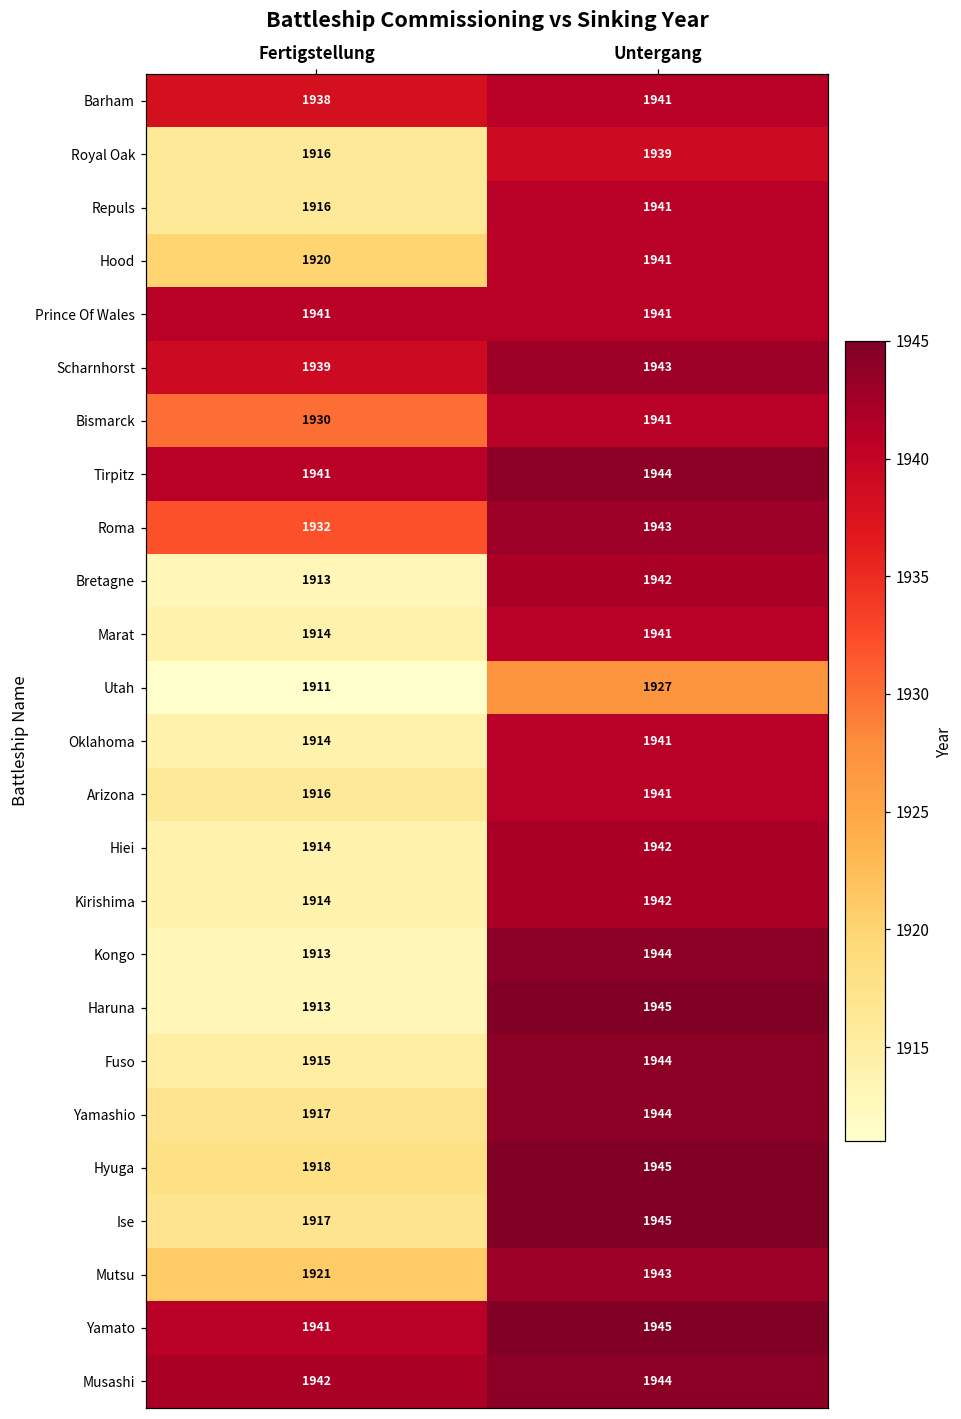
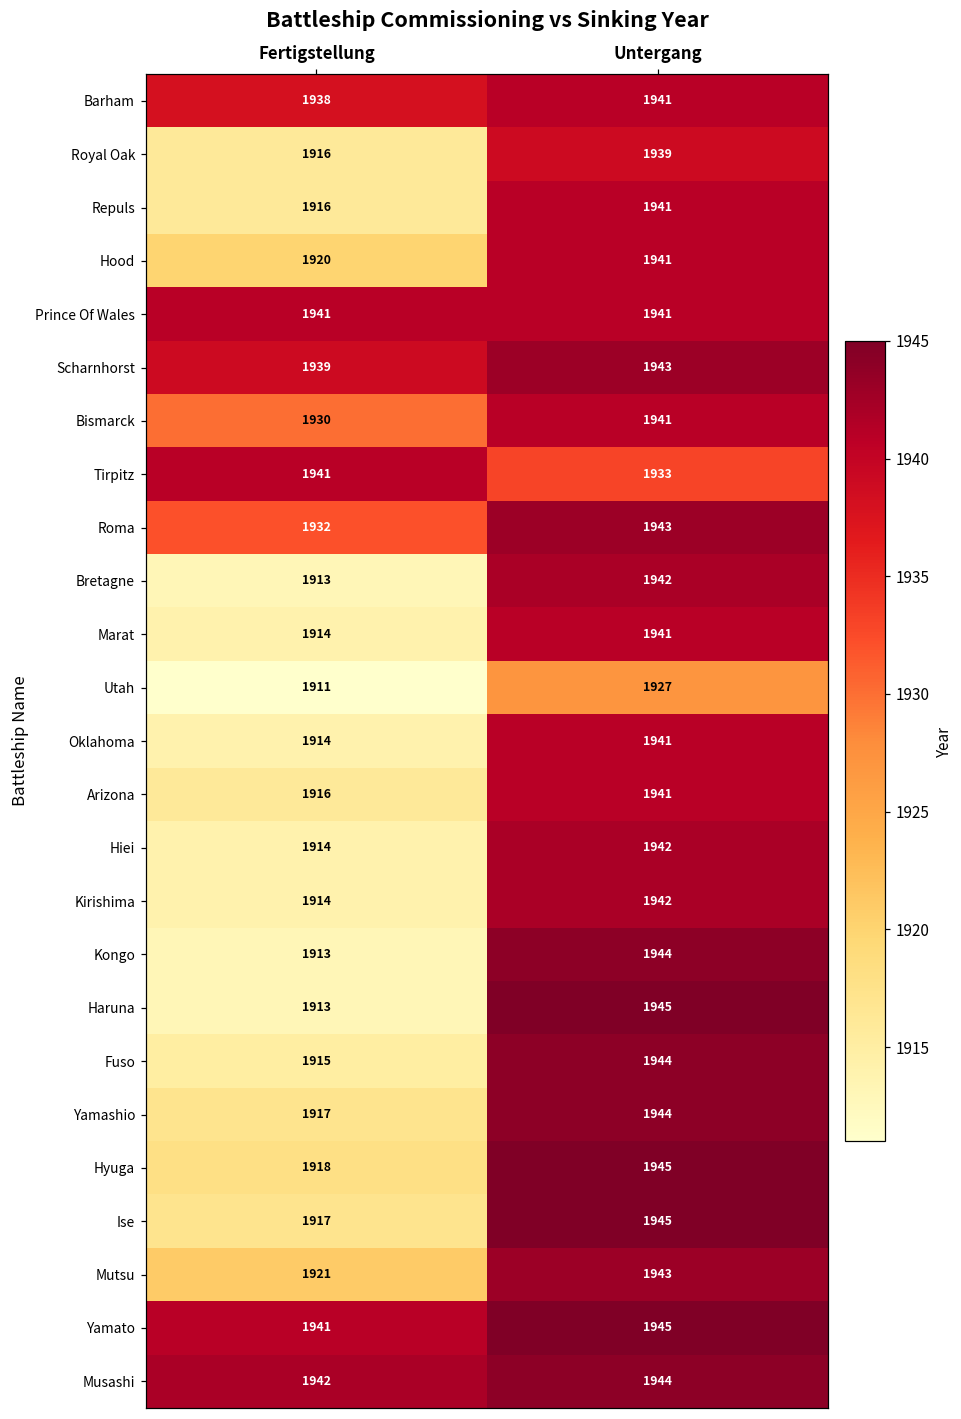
  {
    "Barham": {
      "Fertigstellung": 1938,
      "Untergang": 1941
    },
    "Royal Oak": {
      "Fertigstellung": 1916,
      "Untergang": 1939
    },
    "Repuls": {
      "Fertigstellung": 1916,
      "Untergang": 1941
    },
    "Hood": {
      "Fertigstellung": 1920,
      "Untergang": 1941
    },
    "Prince Of Wales": {
      "Fertigstellung": 1941,
      "Untergang": 1941
    },
    "Scharnhorst": {
      "Fertigstellung": 1939,
      "Untergang": 1943
    },
    "Bismarck": {
      "Fertigstellung": 1930,
      "Untergang": 1941
    },
    "Tirpitz": {
      "Fertigstellung": 1941,
-     "Untergang": 1944
+     "Untergang": 1933
    },
    "Roma": {
      "Fertigstellung": 1932,
      "Untergang": 1943
    },
    "Bretagne": {
      "Fertigstellung": 1913,
      "Untergang": 1942
    },
    "Marat": {
      "Fertigstellung": 1914,
      "Untergang": 1941
    },
    "Utah": {
      "Fertigstellung": 1911,
      "Untergang": 1927
    },
    "Oklahoma": {
      "Fertigstellung": 1914,
      "Untergang": 1941
    },
    "Arizona": {
      "Fertigstellung": 1916,
      "Untergang": 1941
    },
    "Hiei": {
      "Fertigstellung": 1914,
      "Untergang": 1942
    },
    "Kirishima": {
      "Fertigstellung": 1914,
      "Untergang": 1942
    },
    "Kongo": {
      "Fertigstellung": 1913,
      "Untergang": 1944
    },
    "Haruna": {
      "Fertigstellung": 1913,
      "Untergang": 1945
    },
    "Fuso": {
      "Fertigstellung": 1915,
      "Untergang": 1944
    },
    "Yamashio": {
      "Fertigstellung": 1917,
      "Untergang": 1944
    },
    "Hyuga": {
      "Fertigstellung": 1918,
      "Untergang": 1945
    },
    "Ise": {
      "Fertigstellung": 1917,
      "Untergang": 1945
    },
    "Mutsu": {
      "Fertigstellung": 1921,
      "Untergang": 1943
    },
    "Yamato": {
      "Fertigstellung": 1941,
      "Untergang": 1945
    },
    "Musashi": {
      "Fertigstellung": 1942,
      "Untergang": 1944
    }
  }
